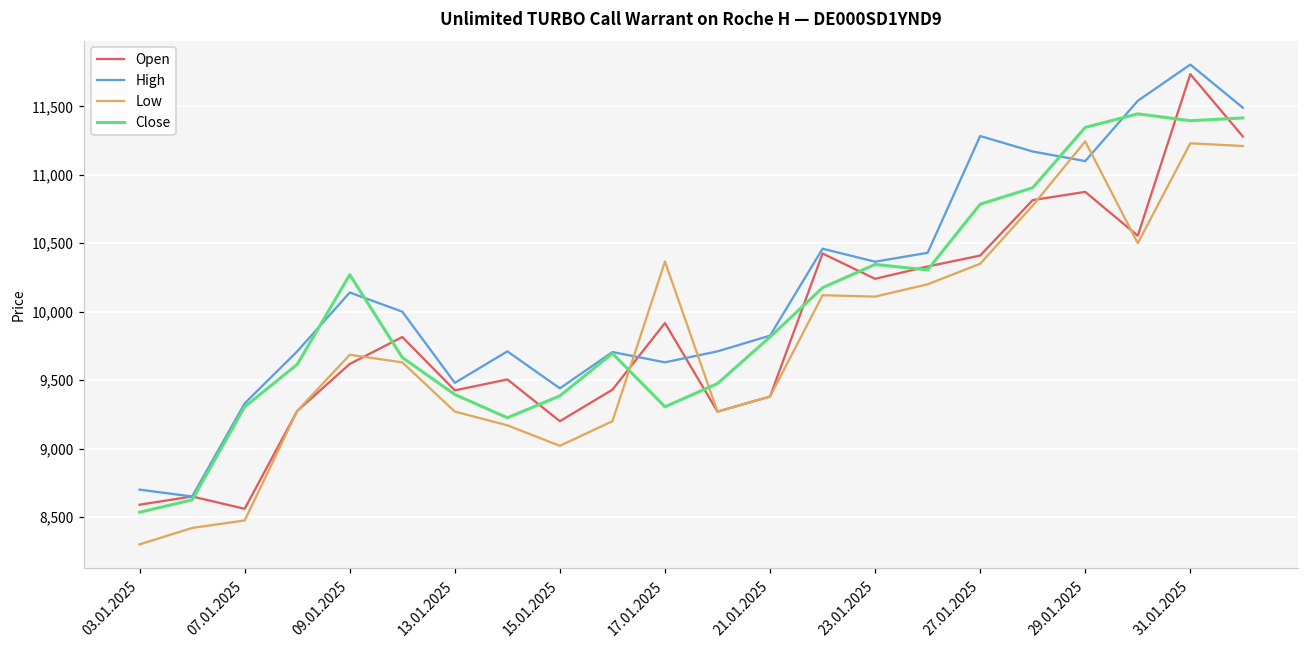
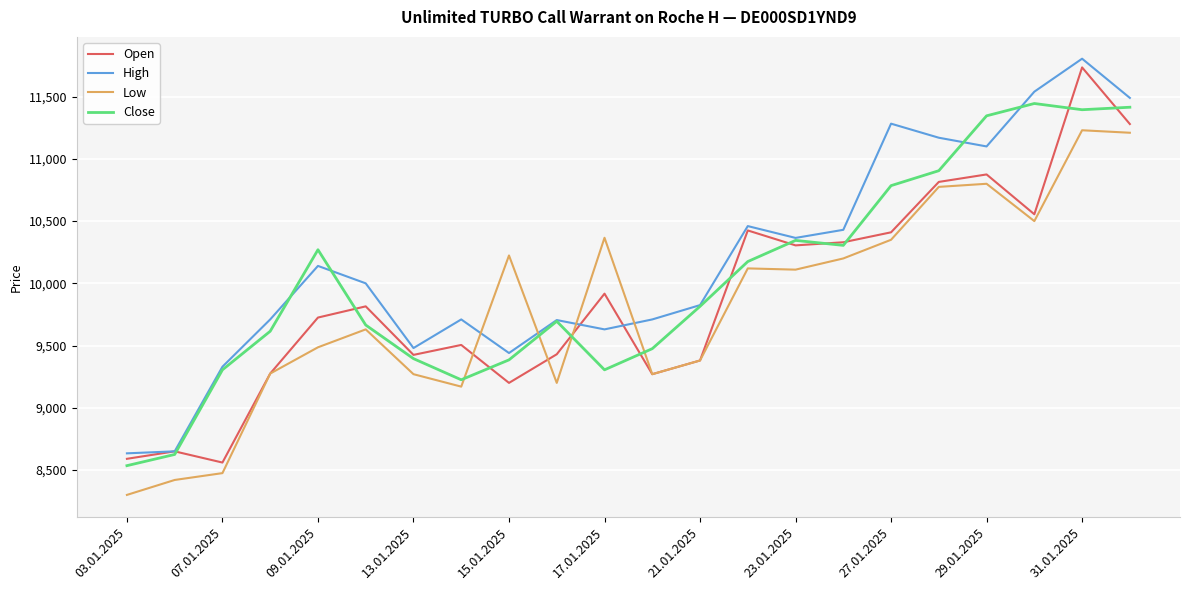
  {
    "Open": {
      "03.01.2025": "8,590",
      "07.01.2025": "8,560",
-     "09.01.2025": "9,620",
+     "09.01.2025": "9,730",
      "13.01.2025": "9,430",
      "15.01.2025": "9,200",
      "17.01.2025": "9,920",
-     "23.01.2025": "10,240",
+     "23.01.2025": "10,310",
      "27.01.2025": "10,410",
      "29.01.2025": "10,880",
      "31.01.2025": "11,740"
    },
    "High": {
-     "03.01.2025": "8,700",
+     "03.01.2025": "8,630",
      "07.01.2025": "9,330",
      "09.01.2025": "10,140",
      "13.01.2025": "9,480",
      "15.01.2025": "9,440",
      "17.01.2025": "9,630",
      "27.01.2025": "11,280",
      "29.01.2025": "11,100",
      "31.01.2025": "11,810"
    },
    "Low": {
      "03.01.2025": "8,300",
      "07.01.2025": "8,480",
-     "09.01.2025": "9,690",
+     "09.01.2025": "9,490",
      "13.01.2025": "9,270",
-     "15.01.2025": "9,020",
+     "15.01.2025": "10,220",
      "17.01.2025": "10,370",
      "23.01.2025": "10,110",
      "27.01.2025": "10,350",
-     "29.01.2025": "11,240",
+     "29.01.2025": "10,800",
      "31.01.2025": "11,230"
    },
    "Close": {
      "03.01.2025": "8,540",
      "07.01.2025": "9,310",
      "09.01.2025": "10,270",
      "13.01.2025": "9,400",
      "15.01.2025": "9,390",
      "17.01.2025": "9,310",
      "27.01.2025": "10,790",
      "29.01.2025": "11,350",
      "31.01.2025": "11,400"
    }
  }
